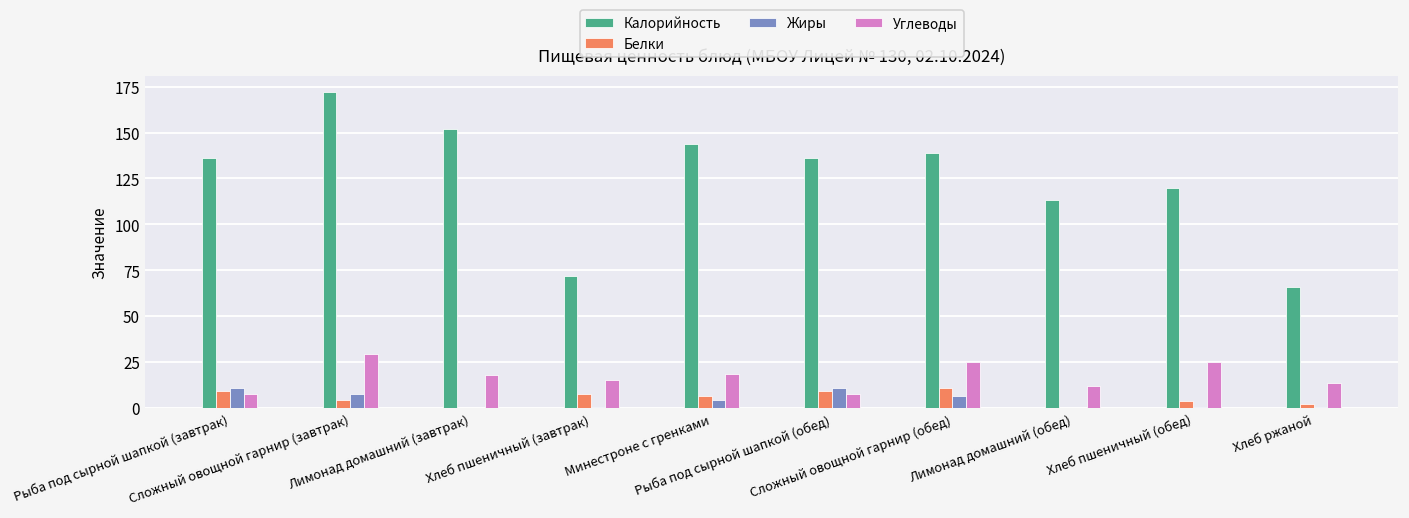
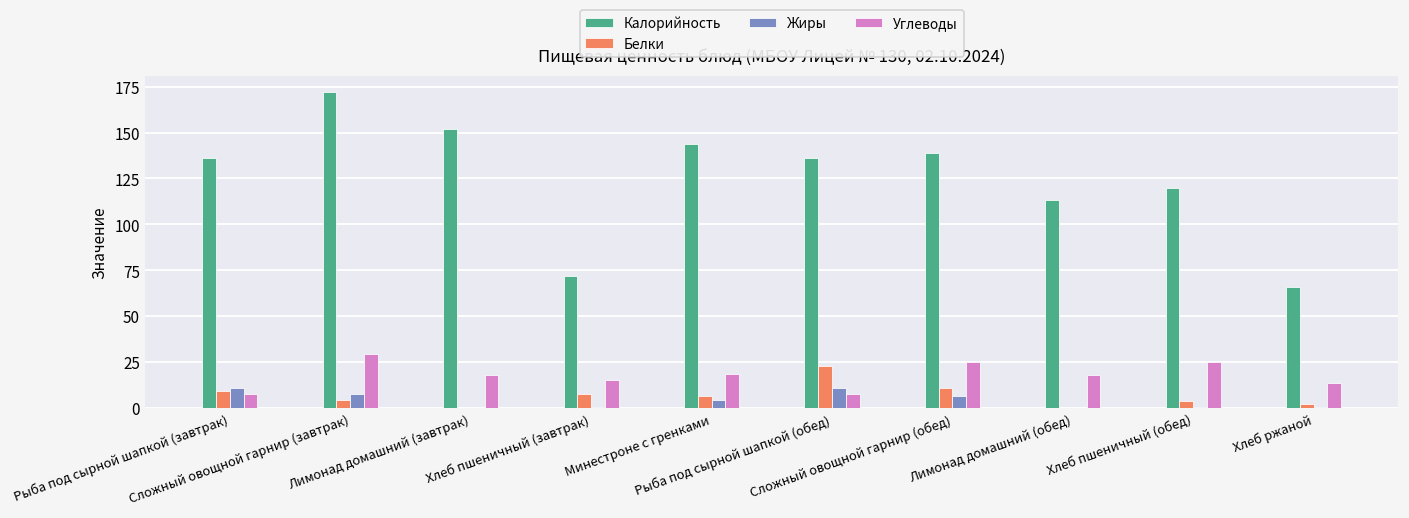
  {
    "Калорийность": {
      "Рыба под сырной шапкой (завтрак)": 136,
      "Сложный овощной гарнир (завтрак)": 172,
      "Лимонад домашний (завтрак)": 152,
      "Хлеб пшеничный (завтрак)": 72,
      "Минестроне с гренками": 144,
      "Рыба под сырной шапкой (обед)": 136,
      "Сложный овощной гарнир (обед)": 139,
      "Лимонад домашний (обед)": 113,
      "Хлеб пшеничный (обед)": 120,
      "Хлеб ржаной": 66
    },
    "Белки": {
      "Рыба под сырной шапкой (завтрак)": 9,
      "Сложный овощной гарнир (завтрак)": 4,
      "Лимонад домашний (завтрак)": 0,
      "Хлеб пшеничный (завтрак)": 8,
      "Минестроне с гренками": 6,
-     "Рыба под сырной шапкой (обед)": 9,
+     "Рыба под сырной шапкой (обед)": 23,
      "Сложный овощной гарнир (обед)": 11,
      "Лимонад домашний (обед)": 0,
      "Хлеб пшеничный (обед)": 4,
      "Хлеб ржаной": 2
    },
    "Жиры": {
      "Рыба под сырной шапкой (завтрак)": 11,
      "Сложный овощной гарнир (завтрак)": 8,
      "Лимонад домашний (завтрак)": 0,
      "Минестроне с гренками": 5,
      "Рыба под сырной шапкой (обед)": 11,
      "Сложный овощной гарнир (обед)": 6,
      "Лимонад домашний (обед)": 0
    },
    "Углеводы": {
      "Рыба под сырной шапкой (завтрак)": 8,
      "Сложный овощной гарнир (завтрак)": 29,
      "Лимонад домашний (завтрак)": 18,
      "Хлеб пшеничный (завтрак)": 15,
      "Минестроне с гренками": 19,
      "Рыба под сырной шапкой (обед)": 8,
      "Сложный овощной гарнир (обед)": 25,
-     "Лимонад домашний (обед)": 12,
+     "Лимонад домашний (обед)": 18,
      "Хлеб пшеничный (обед)": 25,
      "Хлеб ржаной": 14
    }
  }
